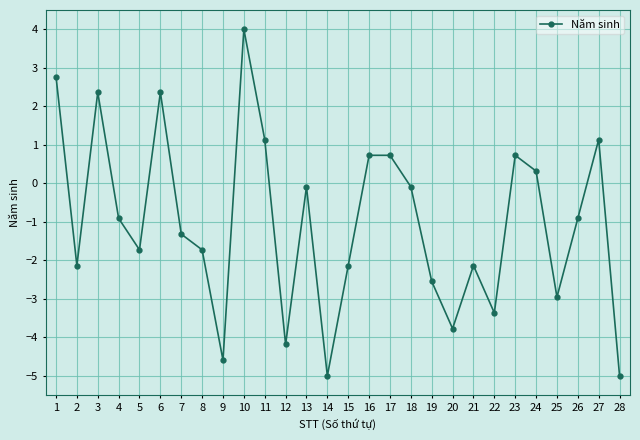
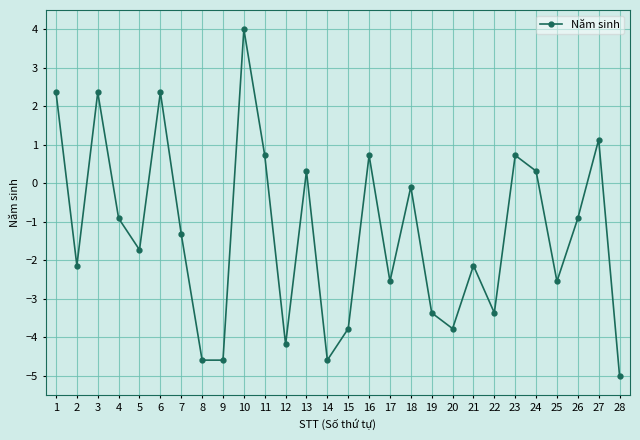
  {
-   "1": 2.8,
+   "1": 2.4,
    "2": -2.1,
    "3": 2.4,
    "4": -0.9,
    "5": -1.7,
    "6": 2.4,
    "7": -1.3,
-   "8": -1.7,
+   "8": -4.6,
    "9": -4.6,
    "10": 4.0,
-   "11": 1.1,
+   "11": 0.7,
    "12": -4.2,
-   "13": -0.1,
-   "14": -5.0,
-   "15": -2.1,
+   "13": 0.3,
+   "14": -4.6,
+   "15": -3.8,
    "16": 0.7,
-   "17": 0.7,
+   "17": -2.5,
    "18": -0.1,
-   "19": -2.5,
+   "19": -3.4,
    "20": -3.8,
    "21": -2.1,
    "22": -3.4,
    "23": 0.7,
    "24": 0.3,
-   "25": -3.0,
+   "25": -2.5,
    "26": -0.9,
    "27": 1.1,
    "28": -5.0
  }
